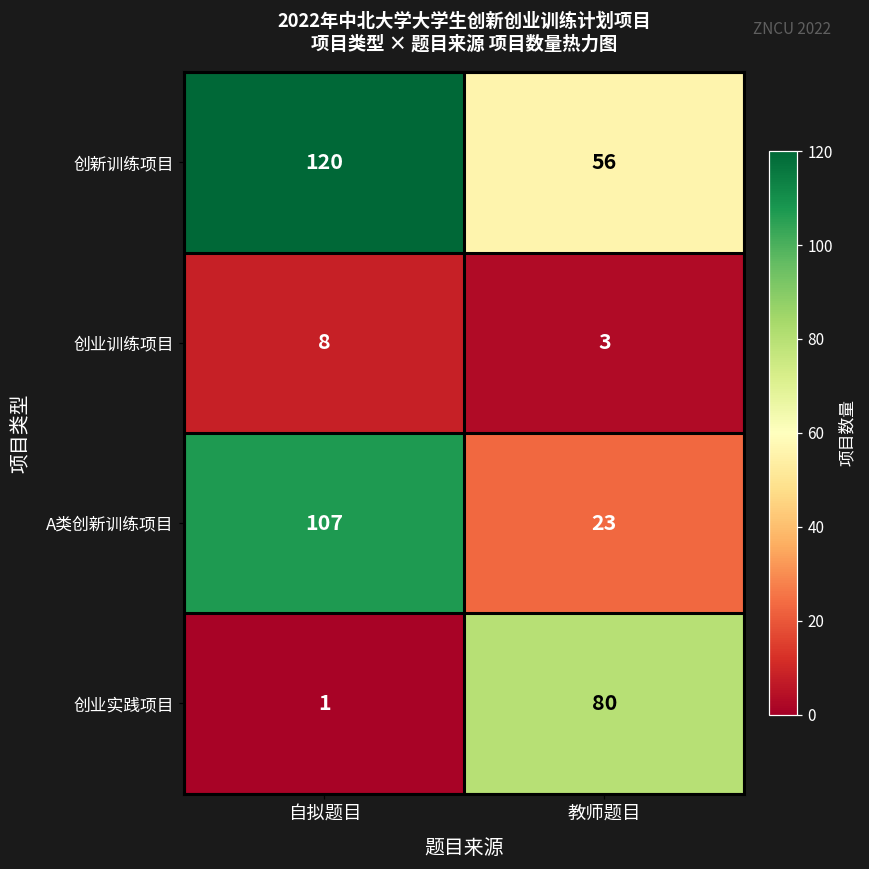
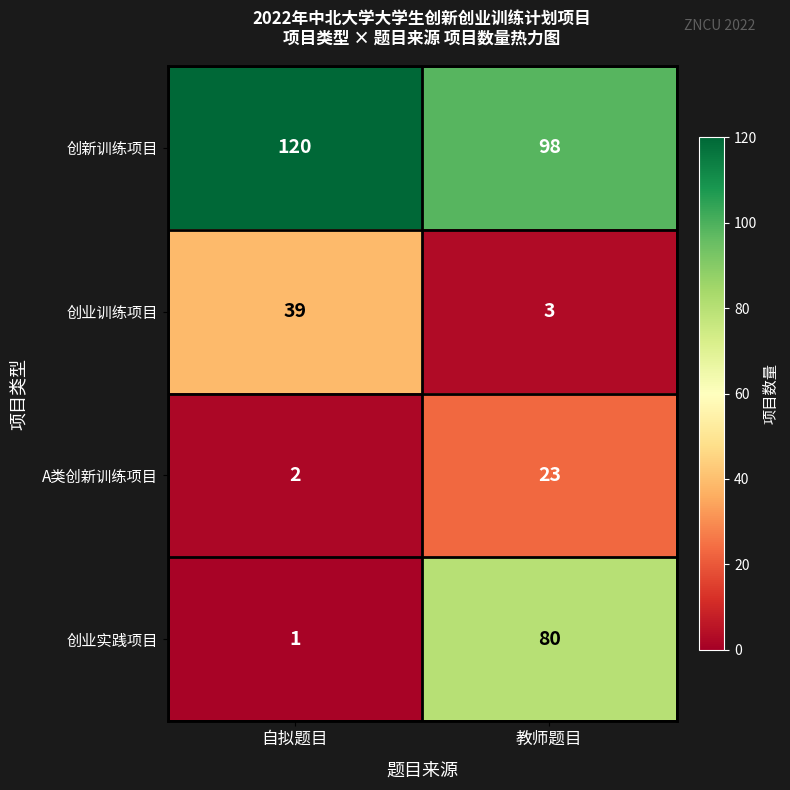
  {
    "创新训练项目": {
      "自拟题目": 120,
-     "教师题目": 56
+     "教师题目": 98
    },
    "创业训练项目": {
-     "自拟题目": 8,
+     "自拟题目": 39,
      "教师题目": 3
    },
    "A类创新训练项目": {
-     "自拟题目": 107,
+     "自拟题目": 2,
      "教师题目": 23
    },
    "创业实践项目": {
      "自拟题目": 1,
      "教师题目": 80
    }
  }
